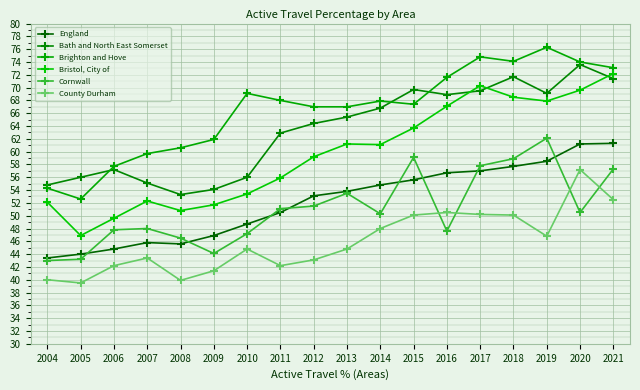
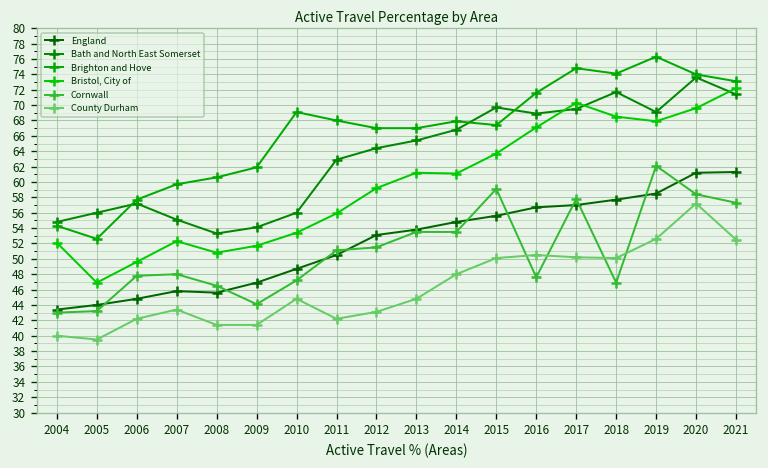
  {
    "Cornwall": {
      "2005": 43,
      "2006": 48,
      "2007": 48,
      "2008": 47,
      "2009": 44,
      "2010": 47,
      "2011": 51,
      "2012": 52,
-     "2014": 50,
+     "2014": 54,
      "2015": 59,
      "2016": 48,
      "2017": 58,
-     "2018": 59,
+     "2018": 47,
      "2019": 62,
-     "2020": 51,
+     "2020": 58,
      "2021": 57
    },
    "County Durham": {
      "2004": 40,
      "2005": 40,
      "2006": 42,
      "2007": 43,
-     "2008": 40,
+     "2008": 41,
      "2009": 41,
      "2010": 45,
      "2011": 42,
      "2012": 43,
      "2013": 45,
      "2014": 48,
      "2015": 50,
      "2016": 51,
      "2017": 50,
      "2018": 50,
-     "2019": 47,
+     "2019": 53,
      "2020": 57,
      "2021": 53
    }
  }
